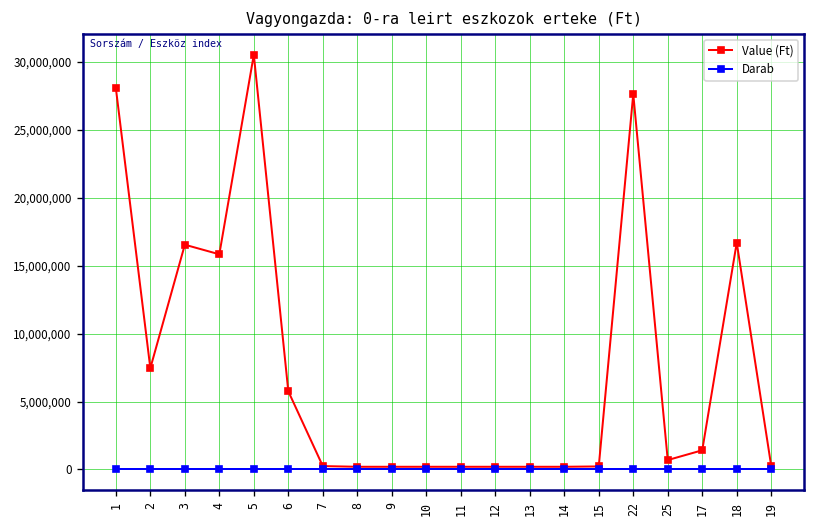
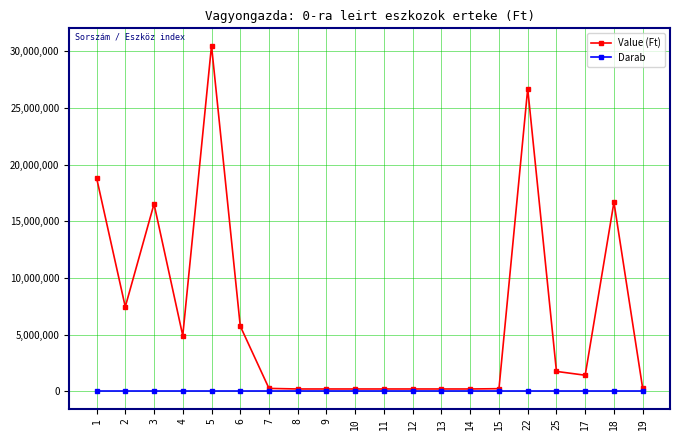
  {
    "Value (Ft)": {
-     "1": "28,100,000",
+     "1": "18,800,000",
      "2": "7,400,000",
      "3": "16,500,000",
-     "4": "15,800,000",
+     "4": "4,900,000",
      "5": "30,500,000",
      "6": "5,800,000",
      "7": "300,000",
-     "22": "27,600,000",
-     "25": "700,000",
+     "22": "26,700,000",
+     "25": "1,800,000",
      "17": "1,400,000",
      "18": "16,700,000",
      "19": "300,000"
    },
    "Darab": {
      "1": "0",
      "2": "0",
      "3": "0",
      "4": "0",
      "5": "0",
      "6": "0",
      "7": "0",
      "22": "0",
      "25": "0",
      "17": "0",
      "18": "0",
      "19": "0"
    }
  }
